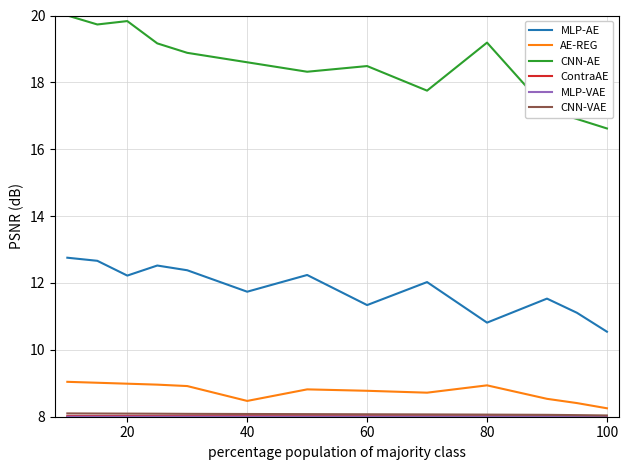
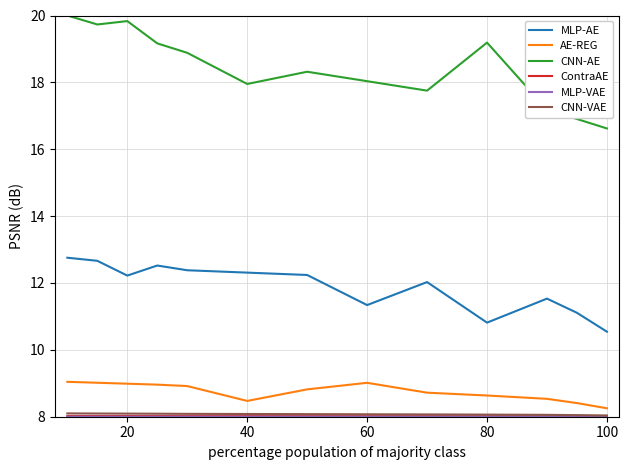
  {
    "MLP-AE": {
      "20": 12.2,
-     "40": 11.7,
+     "40": 12.3,
      "60": 11.3,
      "80": 10.8,
      "100": 10.5
    },
    "AE-REG": {
      "20": 9.0,
      "40": 8.5,
-     "60": 8.8,
-     "80": 8.9,
+     "60": 9.0,
+     "80": 8.6,
      "100": 8.3
    },
    "CNN-AE": {
      "20": 19.8,
-     "40": 18.6,
-     "60": 18.5,
+     "40": 18.0,
+     "60": 18.0,
      "80": 19.2,
      "100": 16.6
    }
  }
